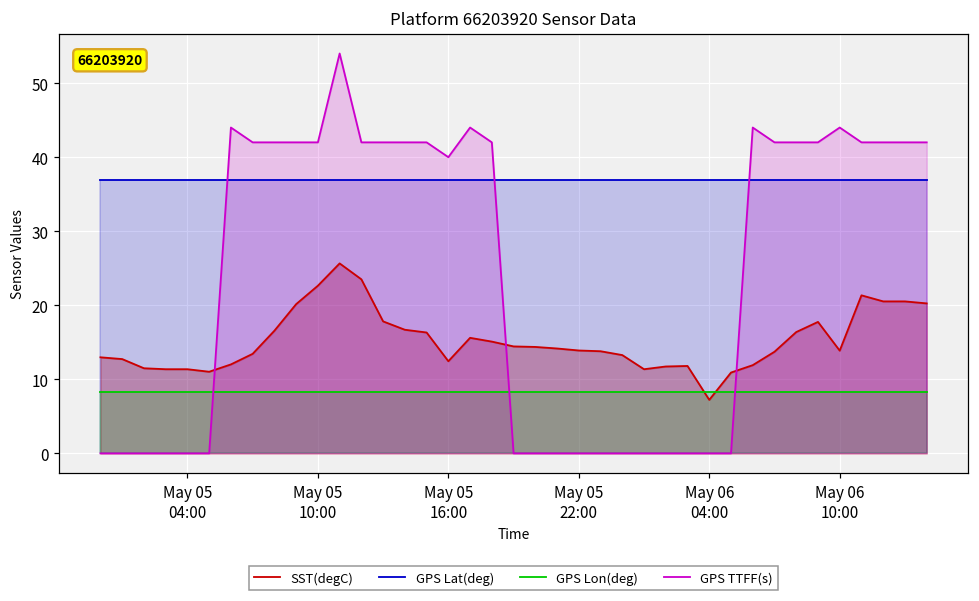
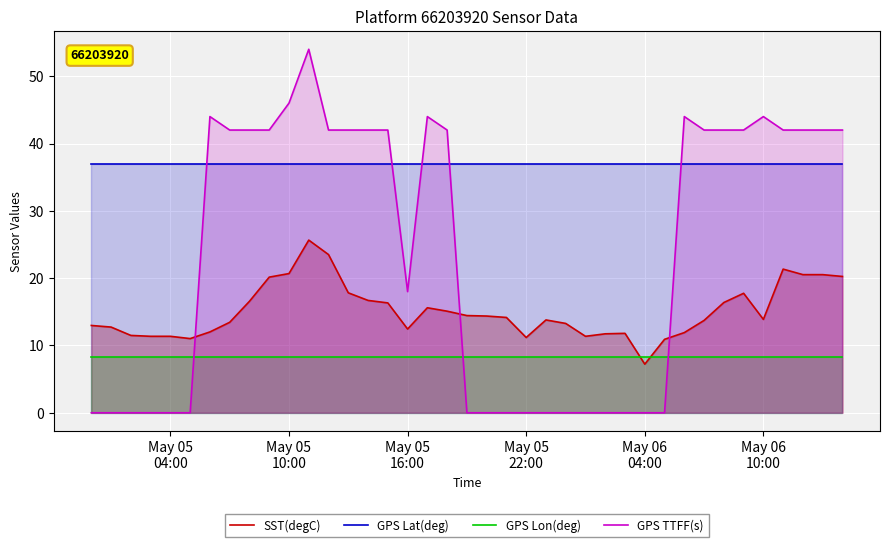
  {
    "SST(degC)": {
      "May 05 04:00": 11,
-     "May 05 10:00": 23,
+     "May 05 10:00": 21,
      "May 05 16:00": 12,
-     "May 05 22:00": 14,
+     "May 05 22:00": 11,
      "May 06 04:00": 7,
      "May 06 10:00": 14
    },
    "GPS Lat(deg)": {
      "May 05 04:00": 37,
      "May 05 10:00": 37,
      "May 05 16:00": 37,
      "May 05 22:00": 37,
      "May 06 04:00": 37,
      "May 06 10:00": 37
    },
    "GPS Lon(deg)": {
      "May 05 04:00": 8,
      "May 05 10:00": 8,
      "May 05 16:00": 8,
      "May 05 22:00": 8,
      "May 06 04:00": 8,
      "May 06 10:00": 8
    },
    "GPS TTFF(s)": {
      "May 05 04:00": 0,
-     "May 05 10:00": 42,
-     "May 05 16:00": 40,
+     "May 05 10:00": 46,
+     "May 05 16:00": 18,
      "May 05 22:00": 0,
      "May 06 04:00": 0,
      "May 06 10:00": 44
    }
  }
